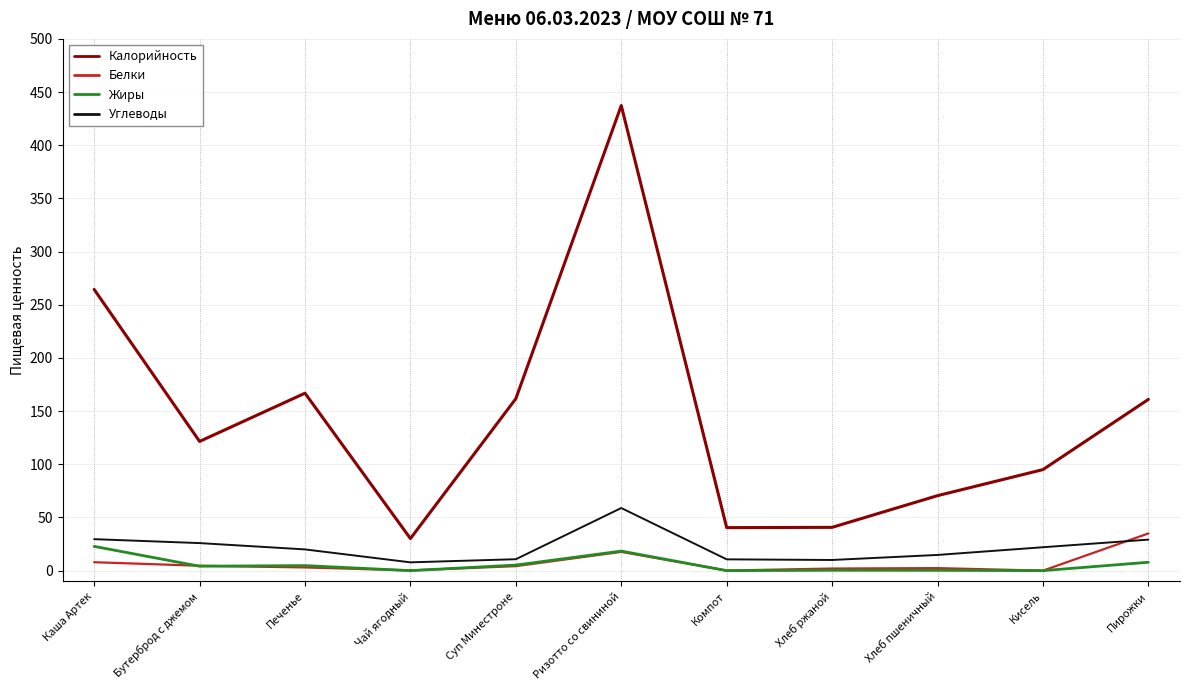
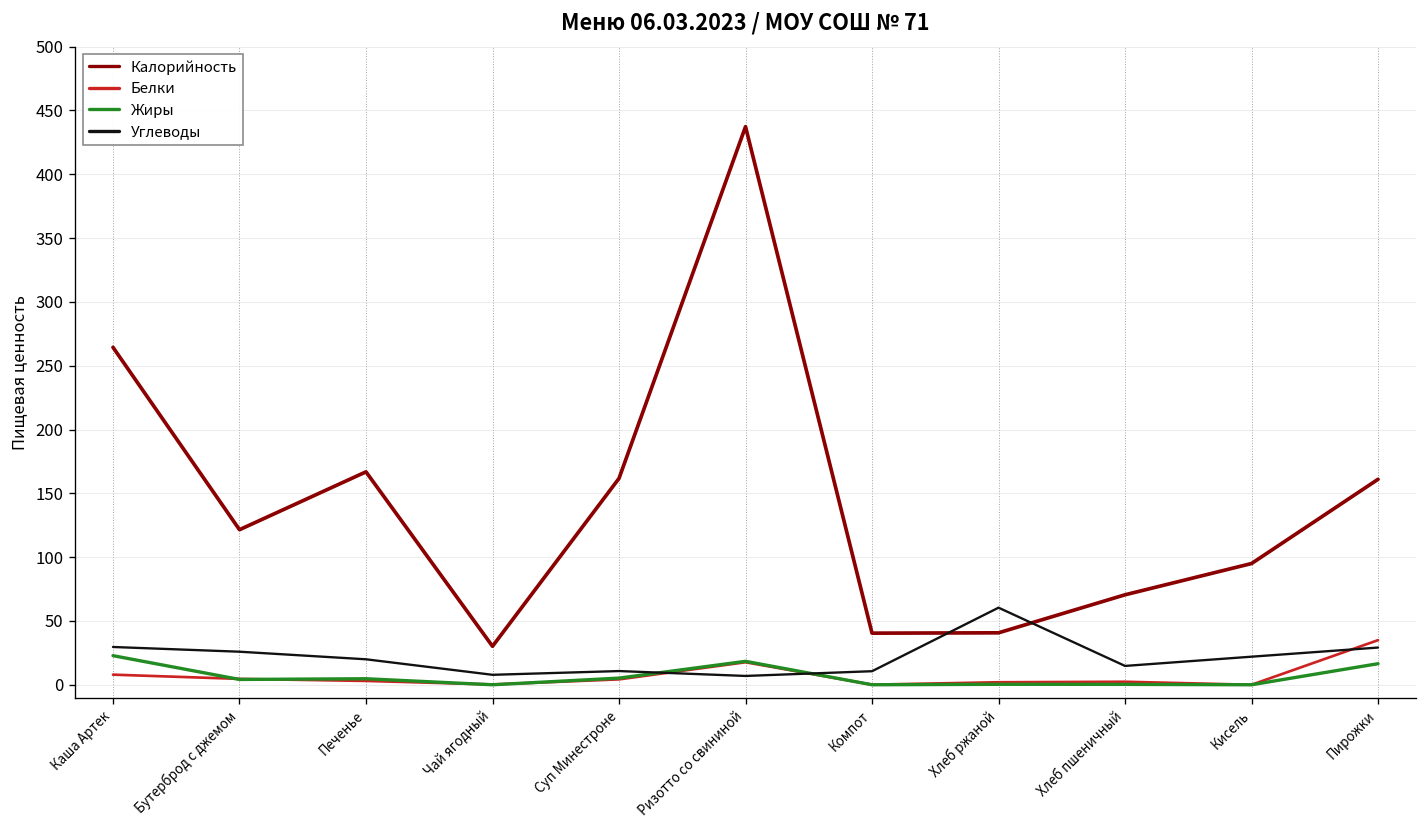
  {
    "Калорийность": {
      "Каша Артек": 264,
      "Бутерброд с джемом": 122,
      "Печенье": 167,
      "Чай ягодный": 30,
      "Суп Минестроне": 162,
      "Ризотто со свининой": 437,
      "Компот": 40,
      "Хлеб ржаной": 41,
      "Хлеб пшеничный": 71,
      "Кисель": 95,
      "Пирожки": 161
    },
    "Белки": {
      "Каша Артек": 8,
      "Пирожки": 35
    },
    "Жиры": {
      "Каша Артек": 23,
-     "Пирожки": 8
+     "Пирожки": 17
    },
    "Углеводы": {
      "Каша Артек": 30,
      "Бутерброд с джемом": 26,
      "Печенье": 20,
      "Чай ягодный": 8,
      "Суп Минестроне": 11,
-     "Ризотто со свининой": 59,
+     "Ризотто со свининой": 7,
      "Компот": 11,
-     "Хлеб ржаной": 10,
+     "Хлеб ржаной": 60,
      "Хлеб пшеничный": 15,
      "Кисель": 22,
      "Пирожки": 29
    }
  }
